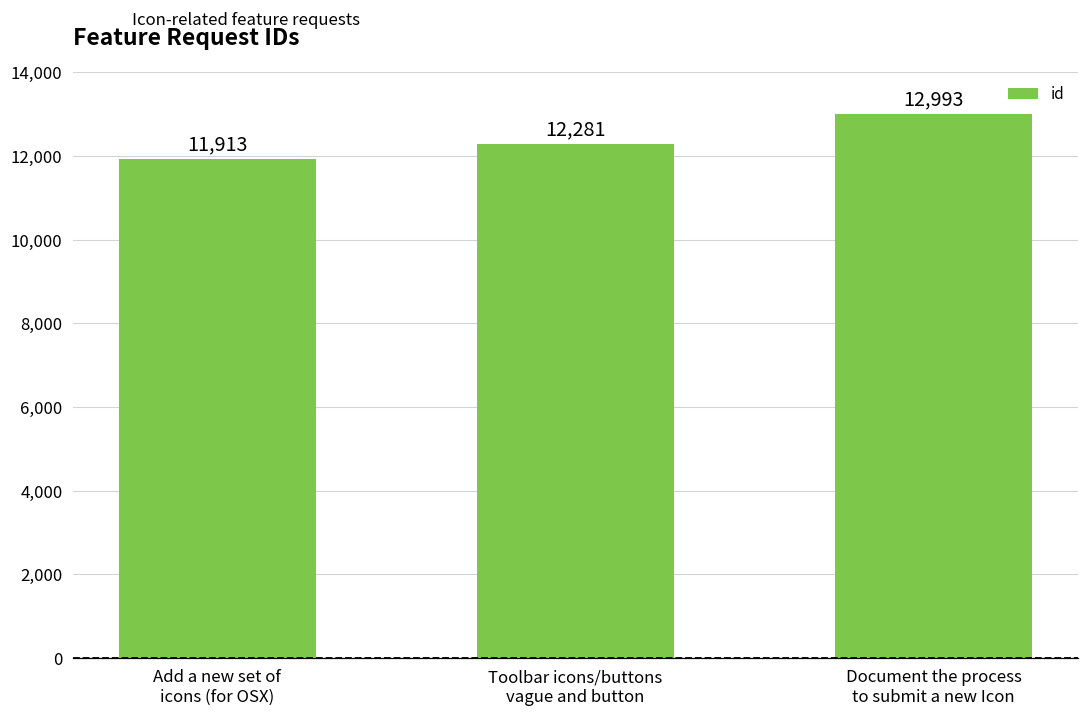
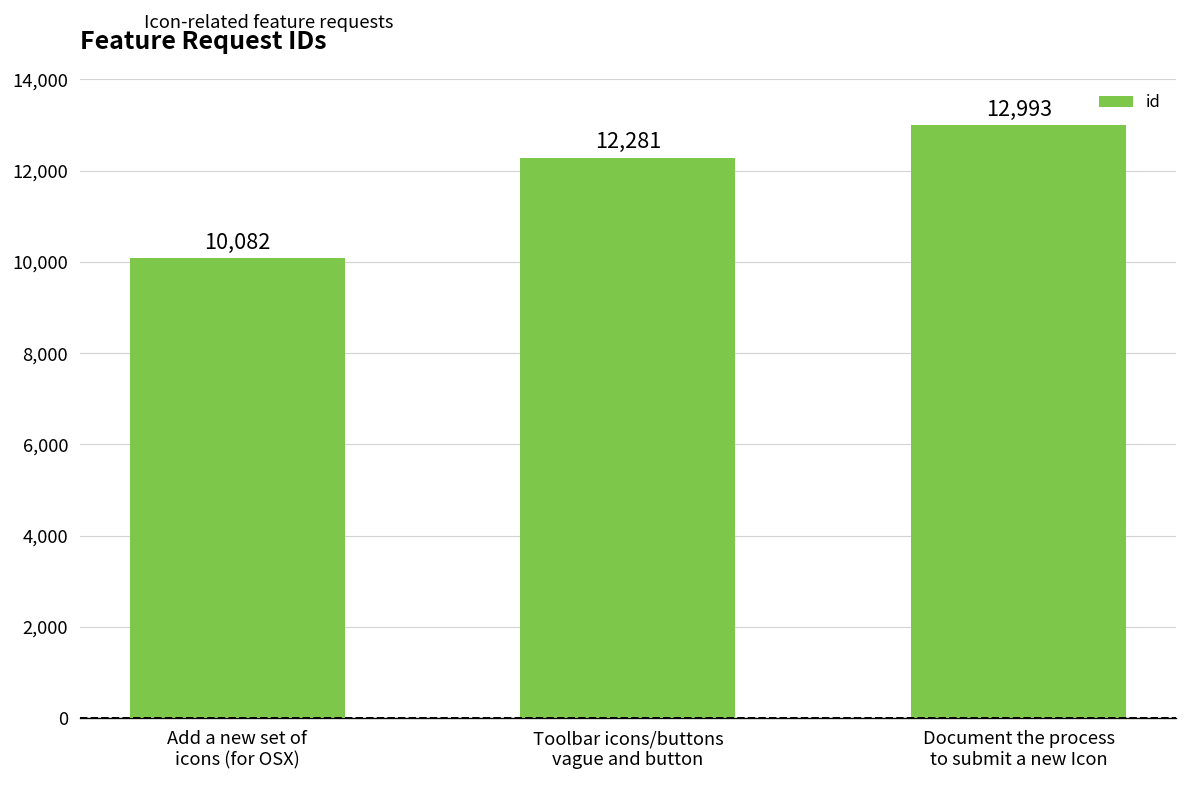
  {
-   "Add a new set of icons (for OSX)": "11,913",
+   "Add a new set of icons (for OSX)": "10,082",
    "Toolbar icons/buttons vague and button": "12,281",
    "Document the process to submit a new Icon": "12,993"
  }
